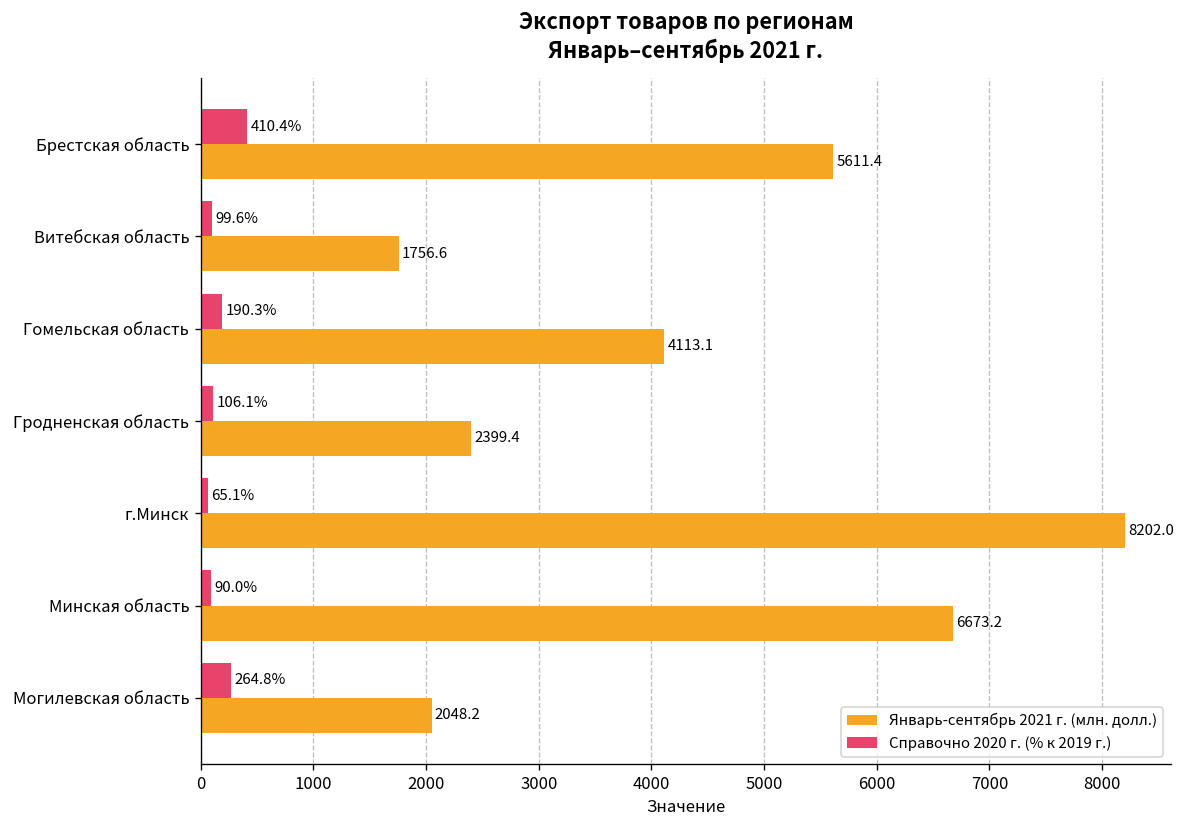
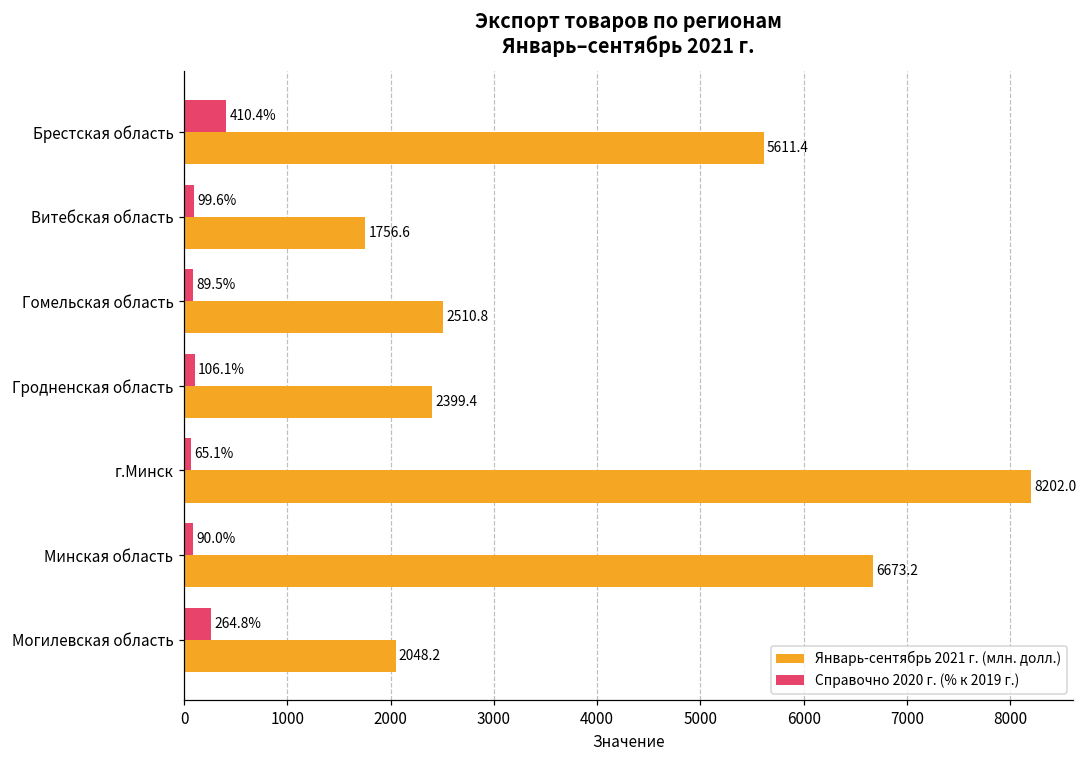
  {
    "Январь-сентябрь 2021 г. (млн. долл.)": {
      "Брестская область": "5611.4",
      "Витебская область": "1756.6",
-     "Гомельская область": "4113.1",
+     "Гомельская область": "2510.8",
      "Гродненская область": "2399.4",
      "г.Минск": "8202.0",
      "Минская область": "6673.2",
      "Могилевская область": "2048.2"
    },
    "Справочно 2020 г. (% к 2019 г.)": {
      "Брестская область": "410.4%",
      "Витебская область": "99.6%",
-     "Гомельская область": "190.3%",
+     "Гомельская область": "89.5%",
      "Гродненская область": "106.1%",
      "г.Минск": "65.1%",
      "Минская область": "90.0%",
      "Могилевская область": "264.8%"
    }
  }
